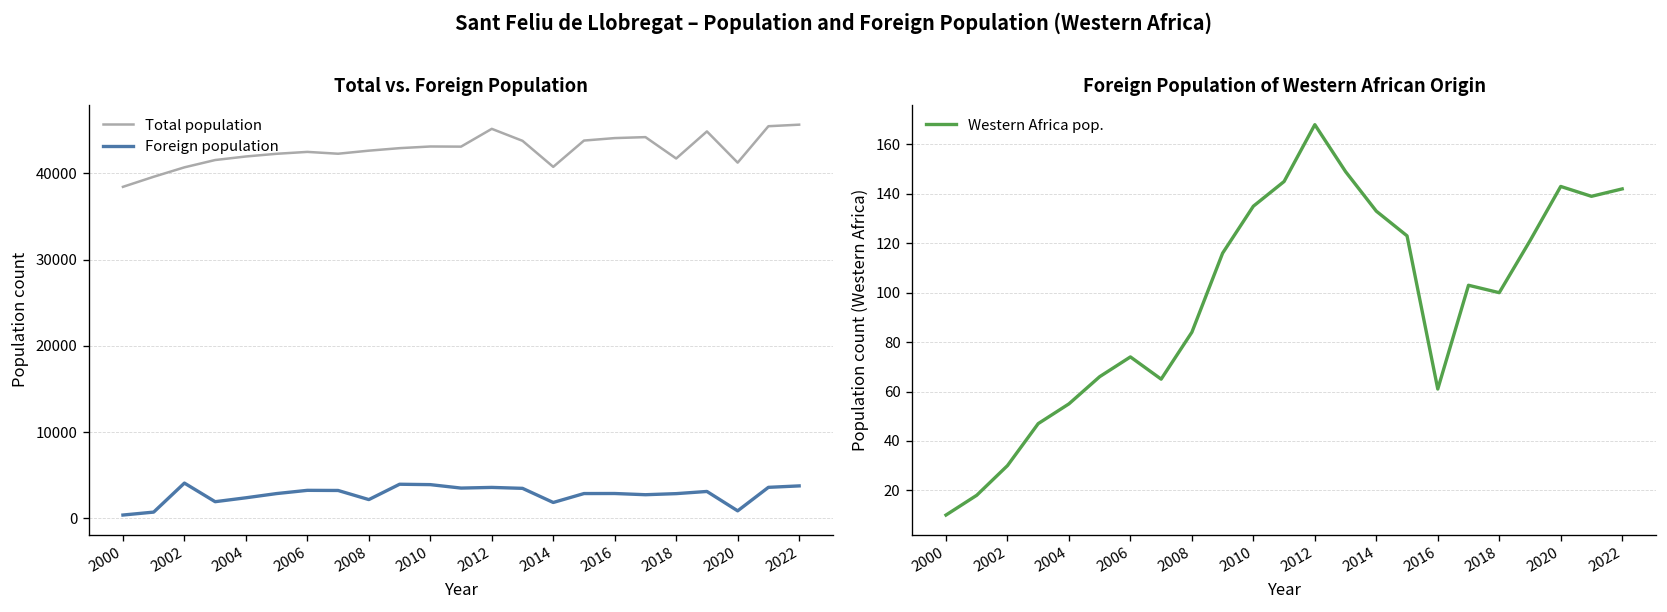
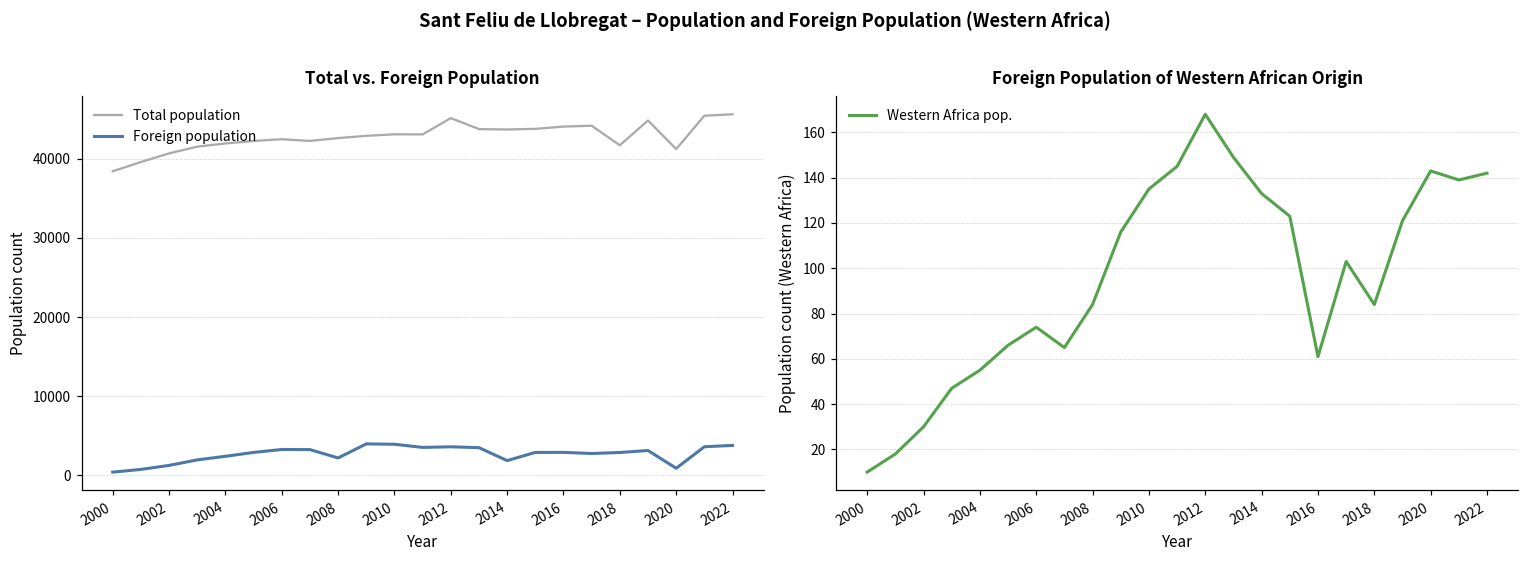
  {
    "Total vs. Foreign Population": {
      "Total population": {
        "2000": 38000,
        "2002": 41000,
        "2004": 42000,
        "2006": 42000,
        "2008": 43000,
        "2010": 43000,
        "2012": 45000,
-       "2014": 41000,
+       "2014": 44000,
        "2016": 44000,
        "2018": 42000,
        "2020": 41000,
        "2022": 46000
      },
      "Foreign population": {
        "2000": 0,
-       "2002": 4000,
+       "2002": 1000,
        "2004": 2000,
        "2006": 3000,
        "2008": 2000,
        "2010": 4000,
        "2012": 4000,
        "2014": 2000,
        "2016": 3000,
        "2018": 3000,
        "2020": 1000,
        "2022": 4000
      }
    },
    "Foreign Population of Western African Origin": {
      "2000": 10,
      "2002": 30,
      "2004": 55,
      "2006": 74,
      "2008": 84,
      "2010": 135,
      "2012": 168,
      "2014": 133,
      "2016": 61,
-     "2018": 100,
+     "2018": 84,
      "2020": 143,
      "2022": 142
    }
  }
